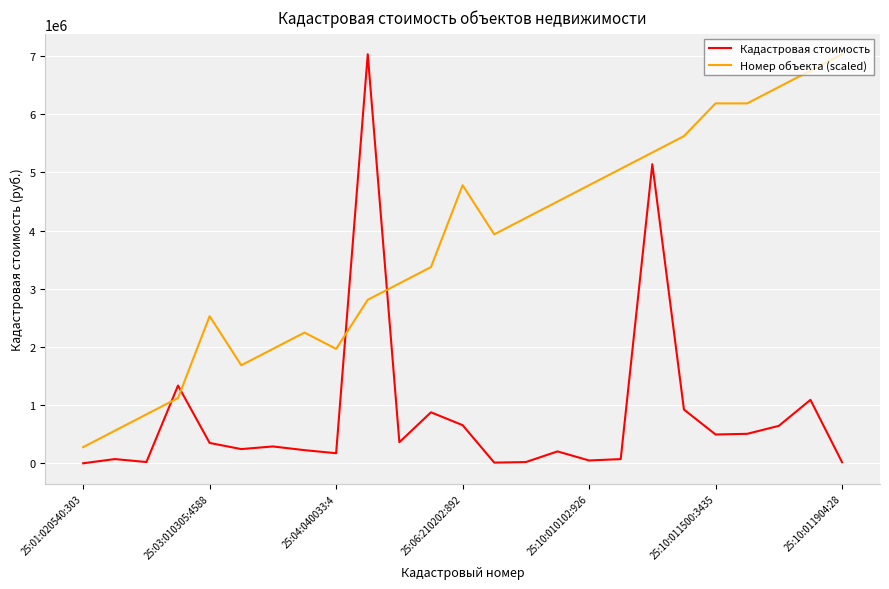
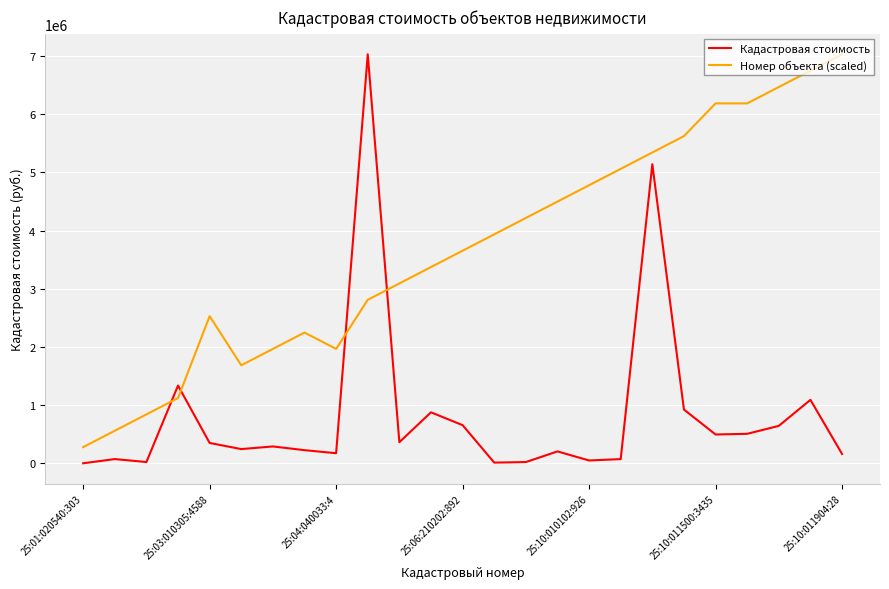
  {
    "Кадастровая стоимость": {
      "25:01:020540:303": 0,
      "25:03:010305:4588": 400000,
      "25:04:040033:4": 200000,
      "25:06:210202:892": 700000,
      "25:10:010102:926": 100000,
      "25:10:011500:3435": 500000,
-     "25:10:011904:28": 0
+     "25:10:011904:28": 200000
    },
    "Номер объекта (scaled)": {
      "25:01:020540:303": 300000,
      "25:03:010305:4588": 2500000,
      "25:04:040033:4": 2000000,
-     "25:06:210202:892": 4800000,
+     "25:06:210202:892": 3700000,
      "25:10:010102:926": 4800000,
      "25:10:011500:3435": 6200000
    }
  }
